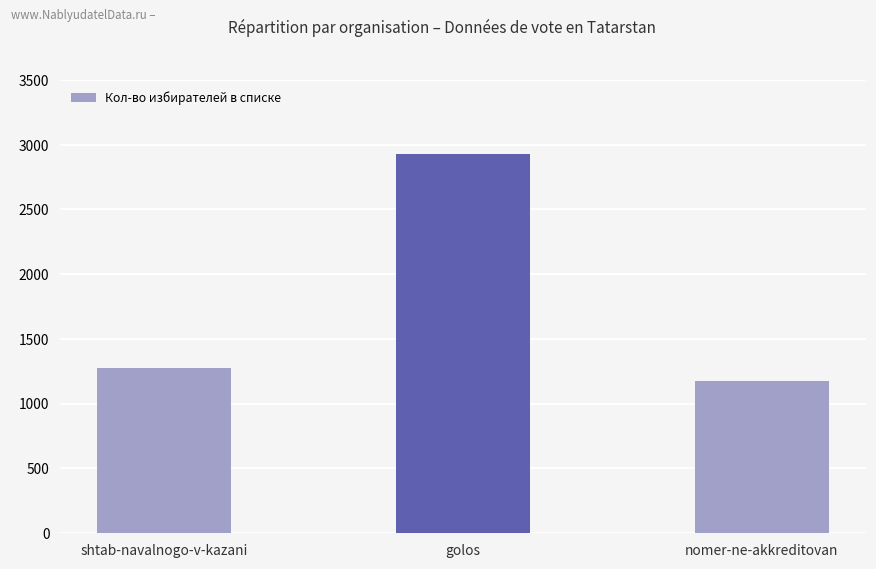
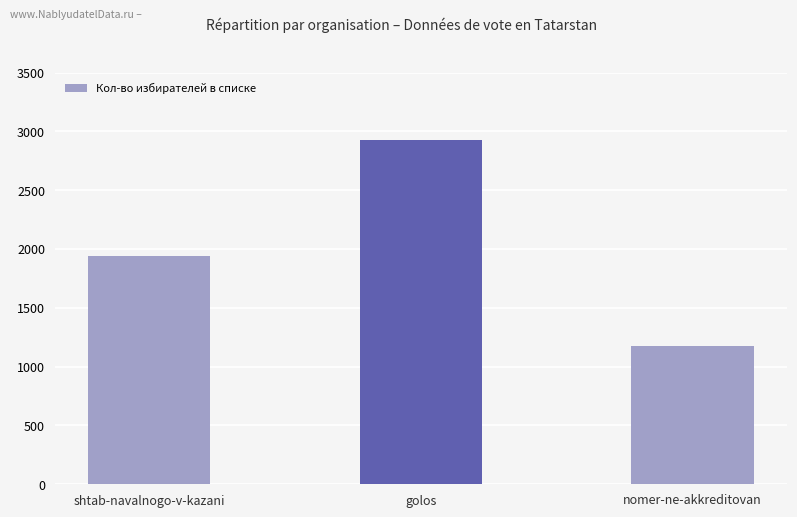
  {
-   "shtab-navalnogo-v-kazani": 1280,
+   "shtab-navalnogo-v-kazani": 1940,
    "golos": 2930,
    "nomer-ne-akkreditovan": 1180
  }
